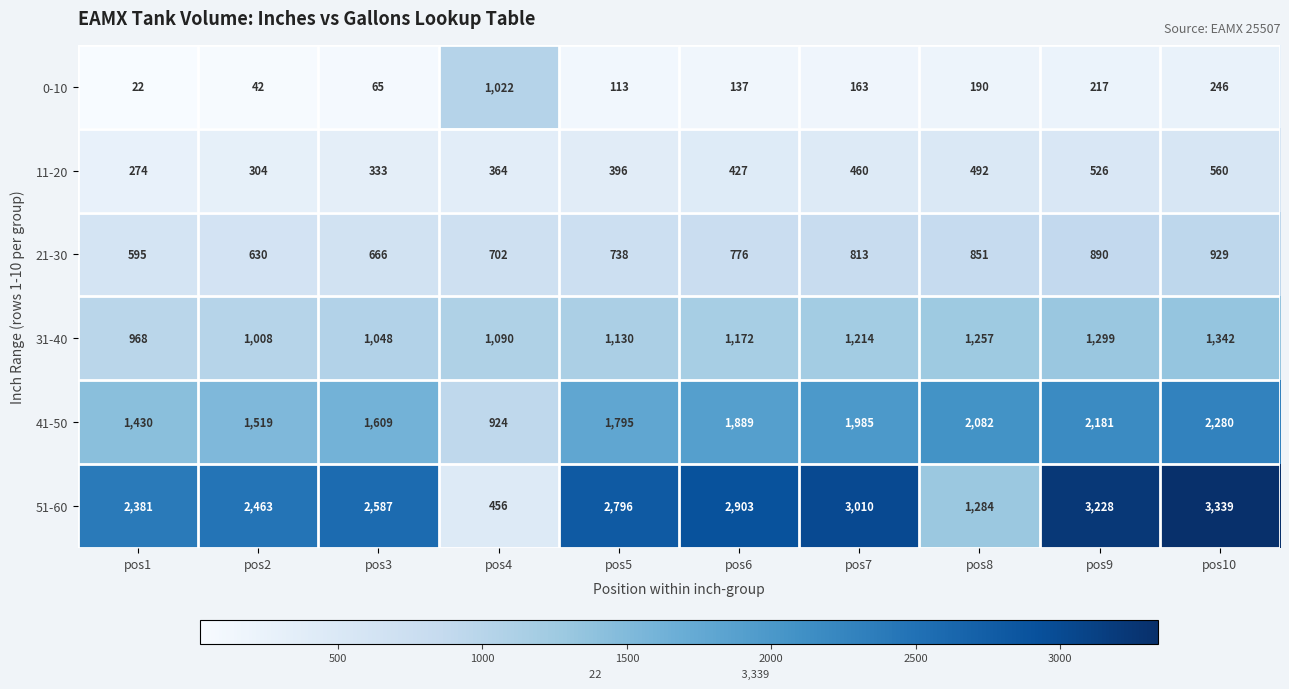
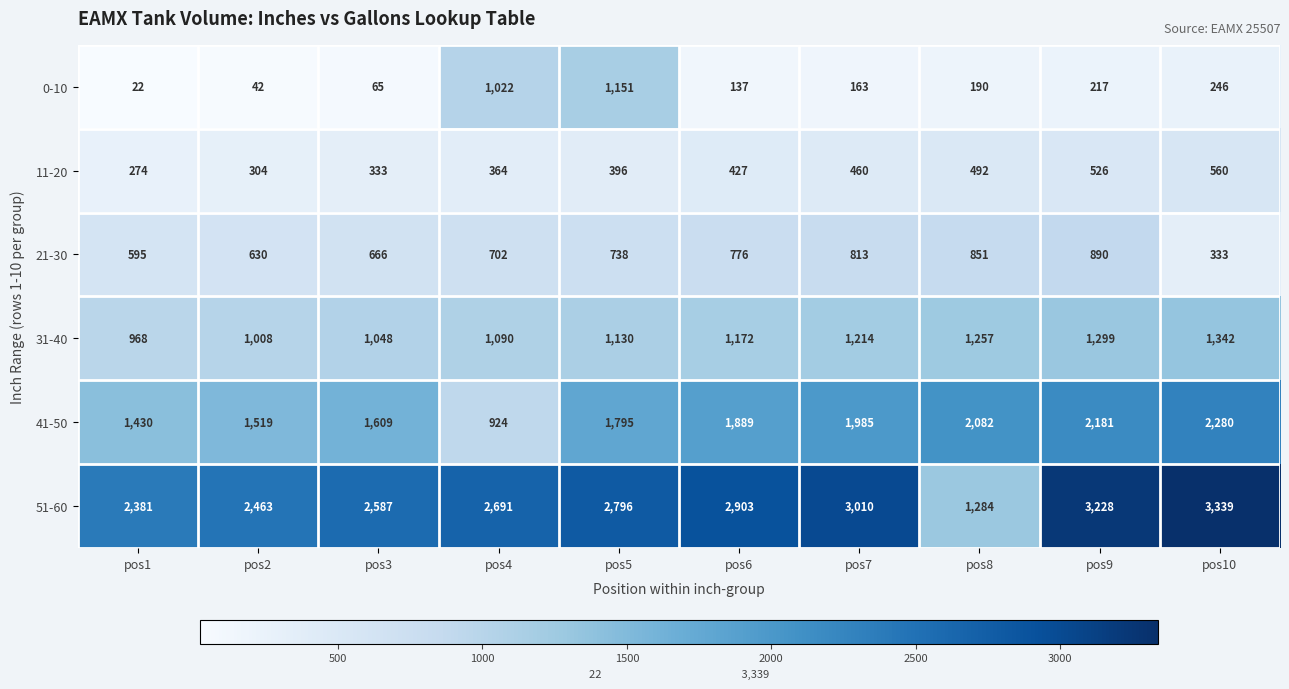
  {
    "0-10": {
      "pos1": "22",
      "pos2": "42",
      "pos3": "65",
      "pos4": "1,022",
-     "pos5": "113",
+     "pos5": "1,151",
      "pos6": "137",
      "pos7": "163",
      "pos8": "190",
      "pos9": "217",
      "pos10": "246"
    },
    "11-20": {
      "pos1": "274",
      "pos2": "304",
      "pos3": "333",
      "pos4": "364",
      "pos5": "396",
      "pos6": "427",
      "pos7": "460",
      "pos8": "492",
      "pos9": "526",
      "pos10": "560"
    },
    "21-30": {
      "pos1": "595",
      "pos2": "630",
      "pos3": "666",
      "pos4": "702",
      "pos5": "738",
      "pos6": "776",
      "pos7": "813",
      "pos8": "851",
      "pos9": "890",
-     "pos10": "929"
+     "pos10": "333"
    },
    "31-40": {
      "pos1": "968",
      "pos2": "1,008",
      "pos3": "1,048",
      "pos4": "1,090",
      "pos5": "1,130",
      "pos6": "1,172",
      "pos7": "1,214",
      "pos8": "1,257",
      "pos9": "1,299",
      "pos10": "1,342"
    },
    "41-50": {
      "pos1": "1,430",
      "pos2": "1,519",
      "pos3": "1,609",
      "pos4": "924",
      "pos5": "1,795",
      "pos6": "1,889",
      "pos7": "1,985",
      "pos8": "2,082",
      "pos9": "2,181",
      "pos10": "2,280"
    },
    "51-60": {
      "pos1": "2,381",
      "pos2": "2,463",
      "pos3": "2,587",
-     "pos4": "456",
+     "pos4": "2,691",
      "pos5": "2,796",
      "pos6": "2,903",
      "pos7": "3,010",
      "pos8": "1,284",
      "pos9": "3,228",
      "pos10": "3,339"
    }
  }
